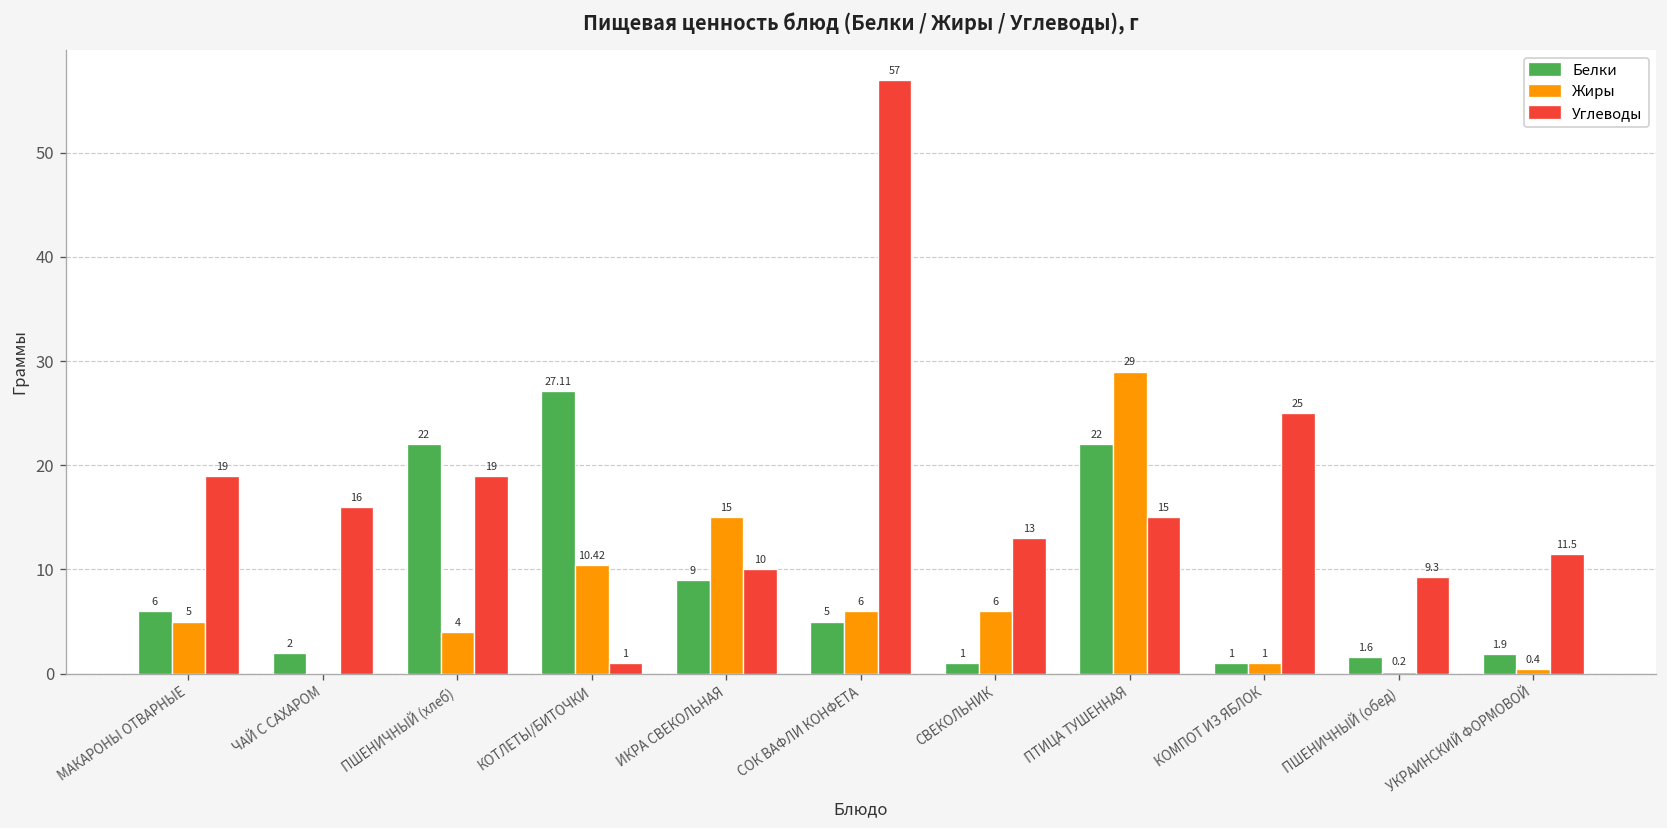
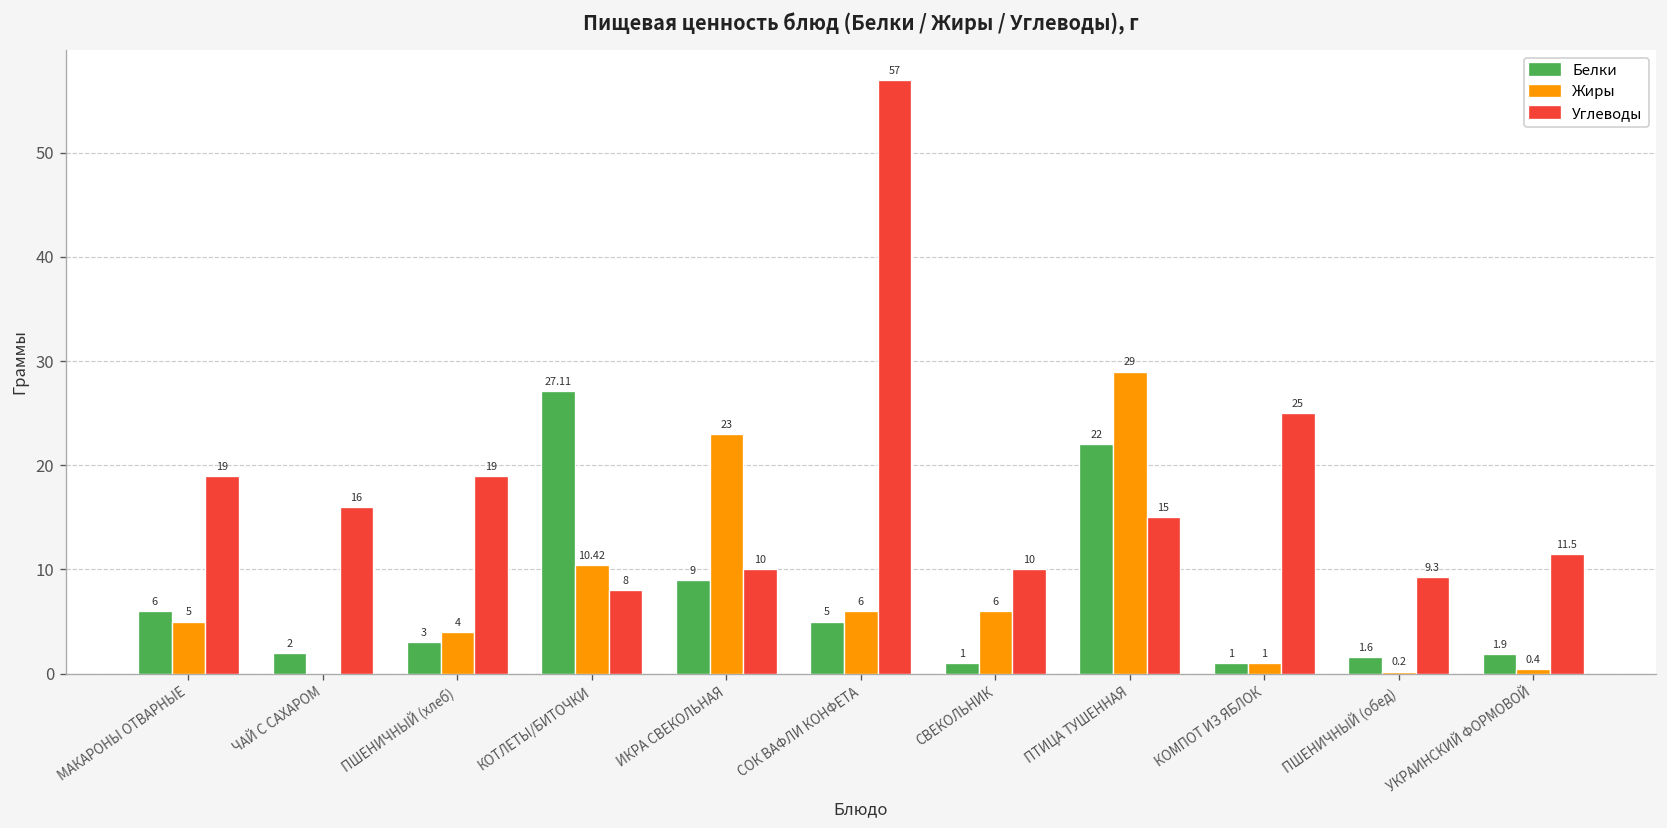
  {
    "Белки": {
      "МАКАРОНЫ ОТВАРНЫЕ": 6,
      "ЧАЙ С САХАРОМ": 2,
-     "ПШЕНИЧНЫЙ (хлеб)": 22,
+     "ПШЕНИЧНЫЙ (хлеб)": 3,
      "КОТЛЕТЫ/БИТОЧКИ": 27.11,
      "ИКРА СВЕКОЛЬНАЯ": 9,
      "СОК ВАФЛИ КОНФЕТА": 5,
      "СВЕКОЛЬНИК": 1,
      "ПТИЦА ТУШЕННАЯ": 22,
      "КОМПОТ ИЗ ЯБЛОК": 1,
      "ПШЕНИЧНЫЙ (обед)": 1.6,
      "УКРАИНСКИЙ ФОРМОВОЙ": 1.9
    },
    "Жиры": {
      "МАКАРОНЫ ОТВАРНЫЕ": 5,
      "ПШЕНИЧНЫЙ (хлеб)": 4,
      "КОТЛЕТЫ/БИТОЧКИ": 10.42,
-     "ИКРА СВЕКОЛЬНАЯ": 15,
+     "ИКРА СВЕКОЛЬНАЯ": 23,
      "СОК ВАФЛИ КОНФЕТА": 6,
      "СВЕКОЛЬНИК": 6,
      "ПТИЦА ТУШЕННАЯ": 29,
      "КОМПОТ ИЗ ЯБЛОК": 1,
      "ПШЕНИЧНЫЙ (обед)": 0.2,
      "УКРАИНСКИЙ ФОРМОВОЙ": 0.4
    },
    "Углеводы": {
      "МАКАРОНЫ ОТВАРНЫЕ": 19,
      "ЧАЙ С САХАРОМ": 16,
      "ПШЕНИЧНЫЙ (хлеб)": 19,
-     "КОТЛЕТЫ/БИТОЧКИ": 1,
+     "КОТЛЕТЫ/БИТОЧКИ": 8,
      "ИКРА СВЕКОЛЬНАЯ": 10,
      "СОК ВАФЛИ КОНФЕТА": 57,
-     "СВЕКОЛЬНИК": 13,
+     "СВЕКОЛЬНИК": 10,
      "ПТИЦА ТУШЕННАЯ": 15,
      "КОМПОТ ИЗ ЯБЛОК": 25,
      "ПШЕНИЧНЫЙ (обед)": 9.3,
      "УКРАИНСКИЙ ФОРМОВОЙ": 11.5
    }
  }
